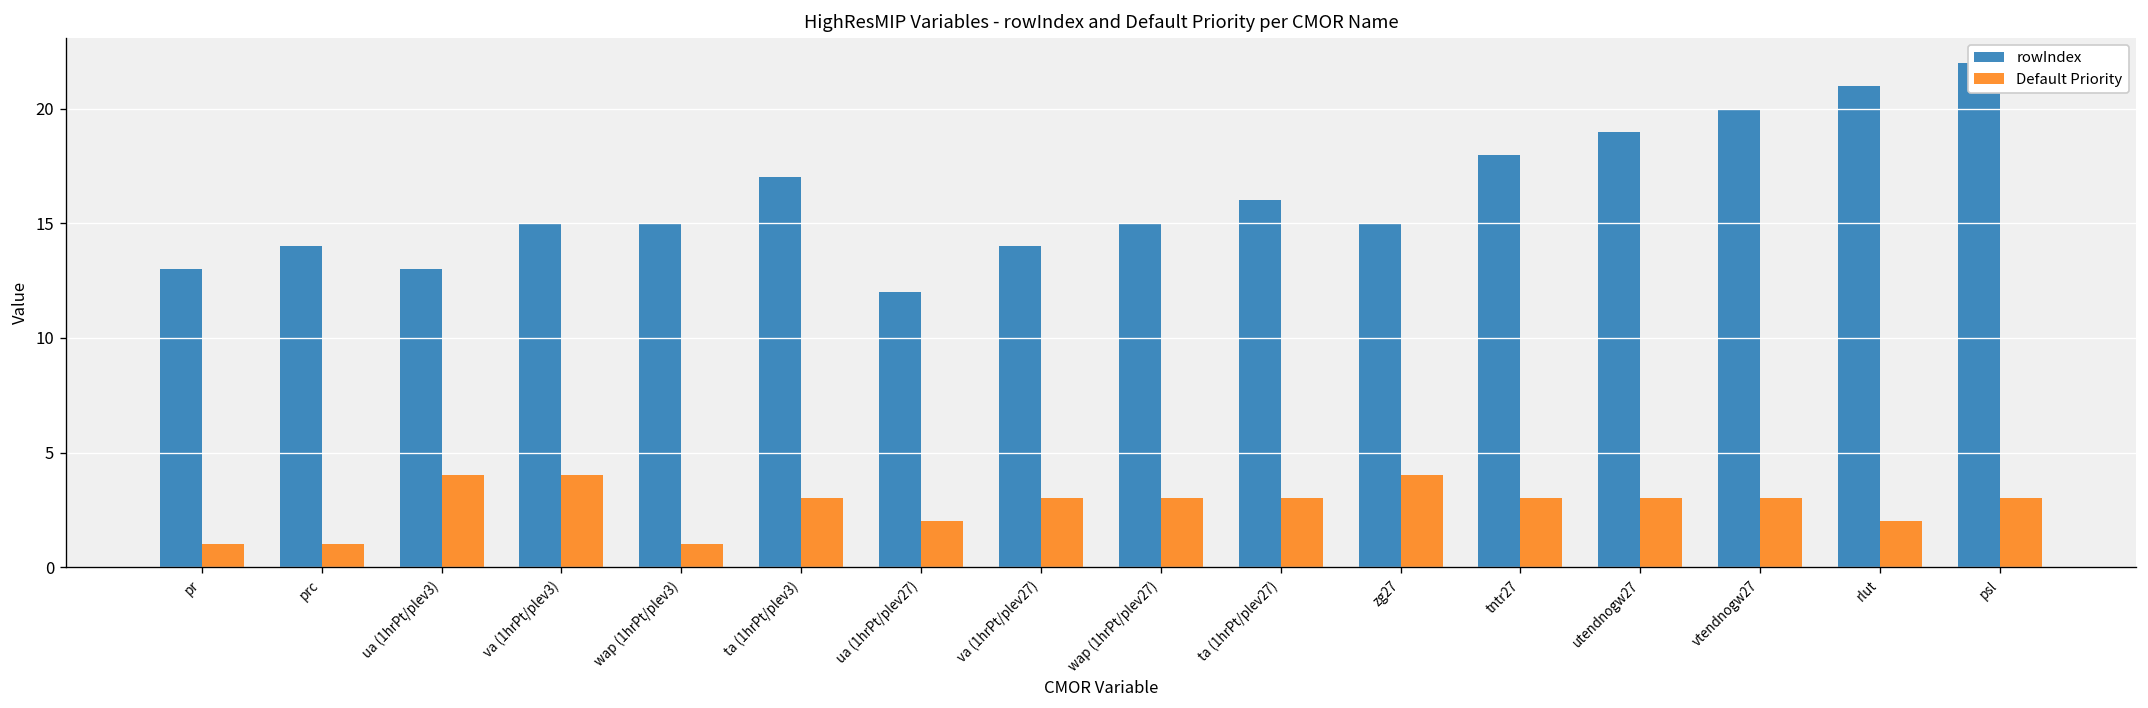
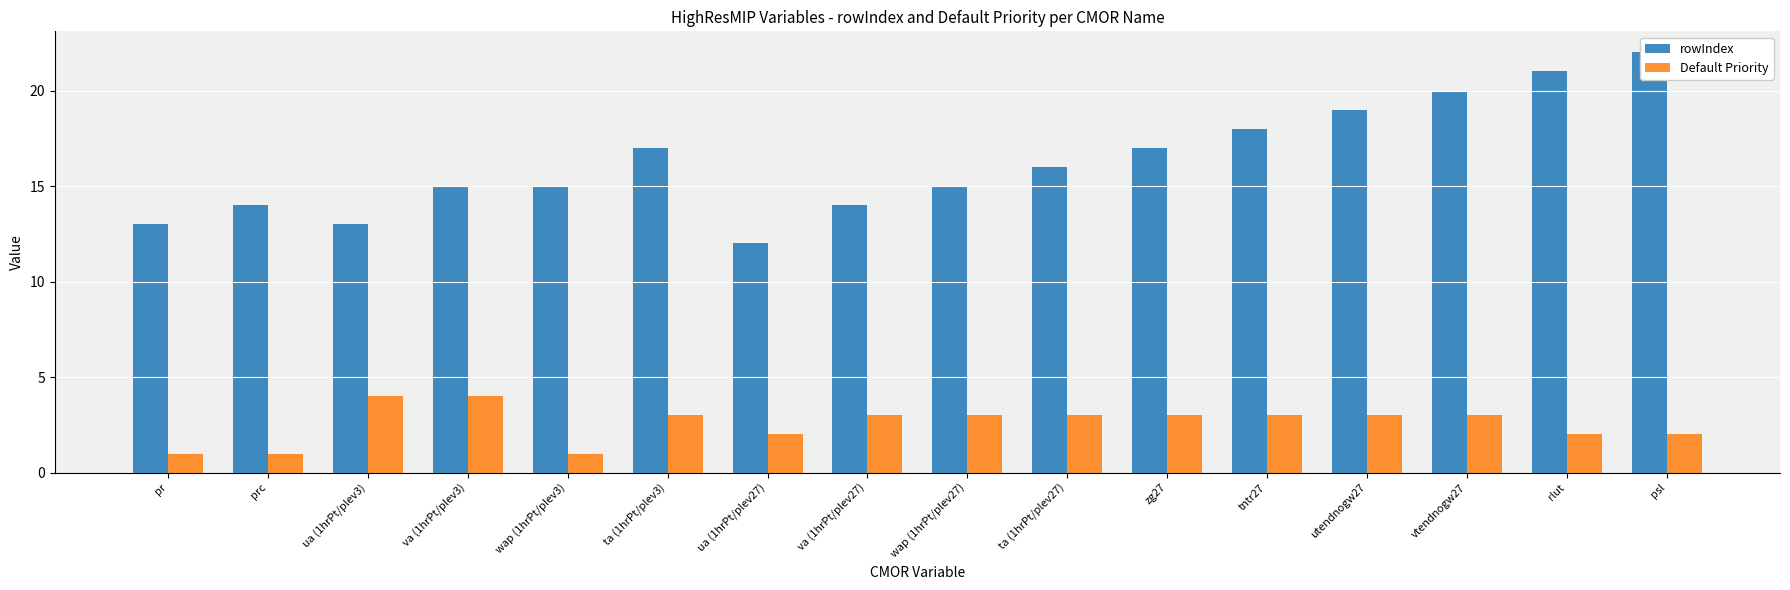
  {
    "rowIndex": {
      "pr": 13,
      "prc": 14,
      "ua (1hrPt/plev3)": 13,
      "va (1hrPt/plev3)": 15,
      "wap (1hrPt/plev3)": 15,
      "ta (1hrPt/plev3)": 17,
      "ua (1hrPt/plev27)": 12,
      "va (1hrPt/plev27)": 14,
      "wap (1hrPt/plev27)": 15,
      "ta (1hrPt/plev27)": 16,
-     "zg27": 15,
+     "zg27": 17,
      "tntr27": 18,
      "utendnogw27": 19,
      "vtendnogw27": 20,
      "rlut": 21
    },
    "Default Priority": {
      "pr": 1,
      "prc": 1,
      "ua (1hrPt/plev3)": 4,
      "va (1hrPt/plev3)": 4,
      "wap (1hrPt/plev3)": 1,
      "ta (1hrPt/plev3)": 3,
      "ua (1hrPt/plev27)": 2,
      "va (1hrPt/plev27)": 3,
      "wap (1hrPt/plev27)": 3,
      "ta (1hrPt/plev27)": 3,
-     "zg27": 4,
+     "zg27": 3,
      "tntr27": 3,
      "utendnogw27": 3,
      "vtendnogw27": 3,
      "rlut": 2,
-     "psl": 3
+     "psl": 2
    }
  }
